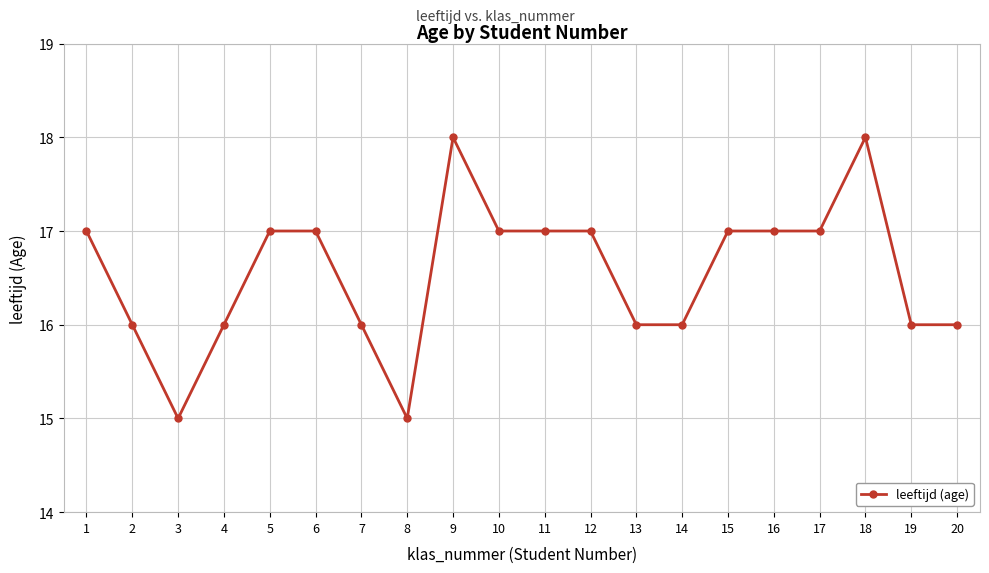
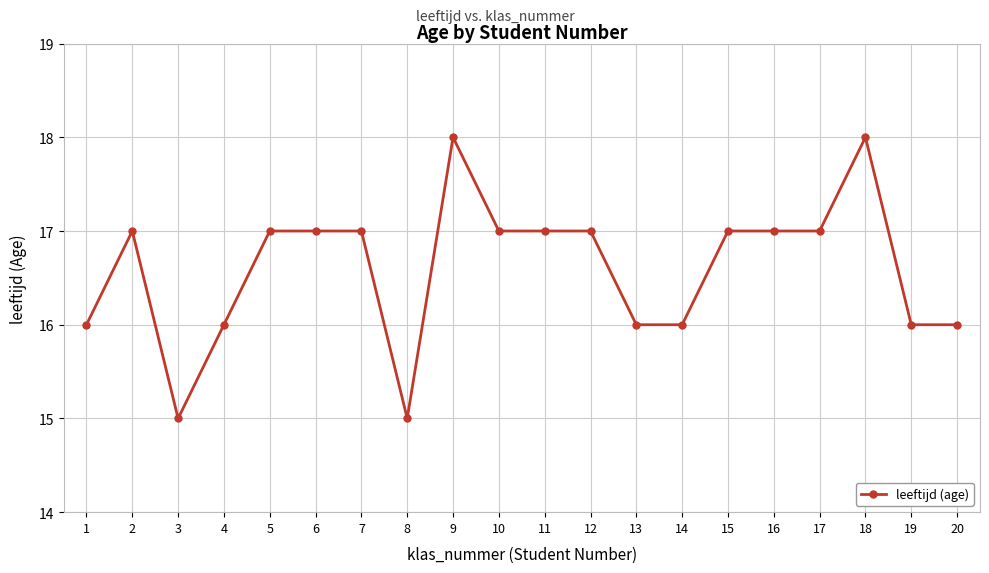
  {
-   "1": 17,
-   "2": 16,
+   "1": 16,
+   "2": 17,
    "3": 15,
    "4": 16,
    "5": 17,
    "6": 17,
-   "7": 16,
+   "7": 17,
    "8": 15,
    "9": 18,
    "10": 17,
    "11": 17,
    "12": 17,
    "13": 16,
    "14": 16,
    "15": 17,
    "16": 17,
    "17": 17,
    "18": 18,
    "19": 16,
    "20": 16
  }
